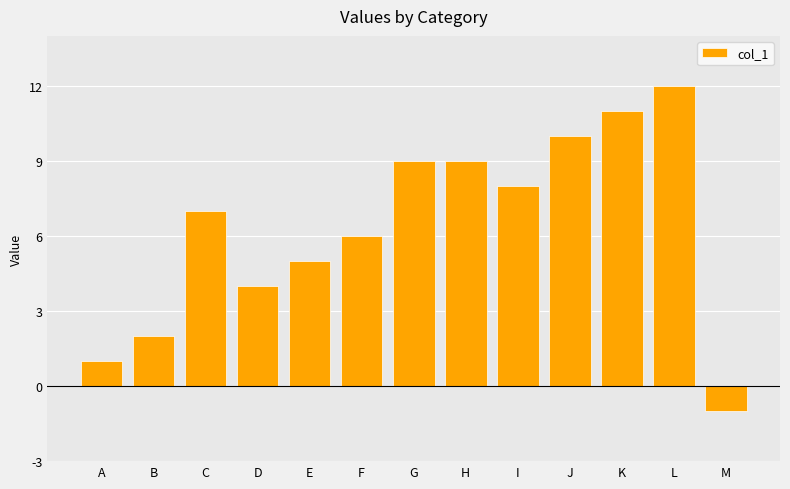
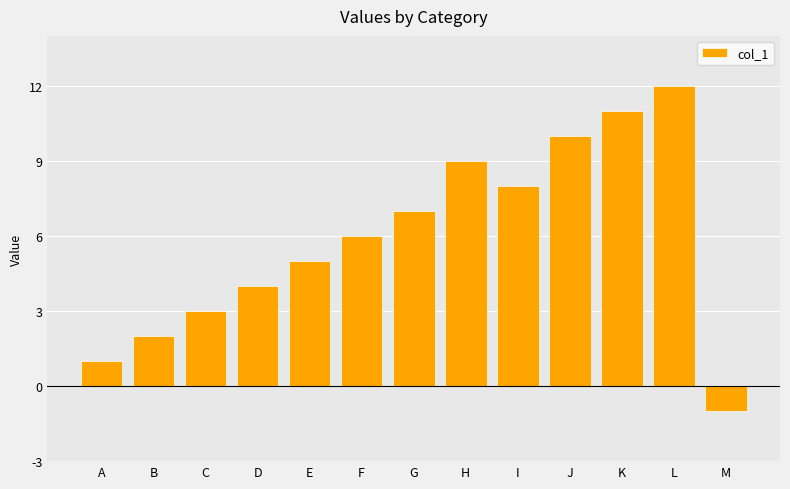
  {
    "A": 1,
    "B": 2,
-   "C": 7,
+   "C": 3,
    "D": 4,
    "E": 5,
    "F": 6,
-   "G": 9,
+   "G": 7,
    "H": 9,
    "I": 8,
    "J": 10,
    "K": 11,
    "L": 12,
    "M": -1
  }
